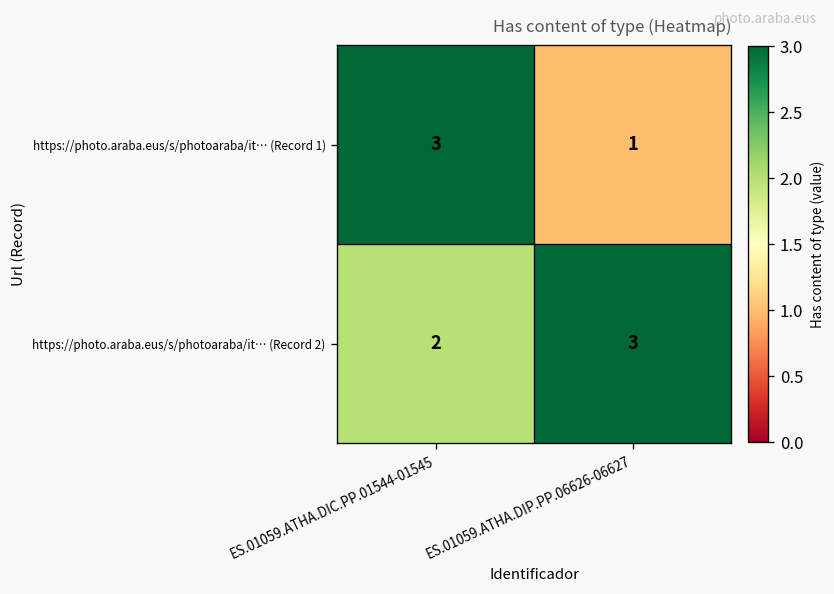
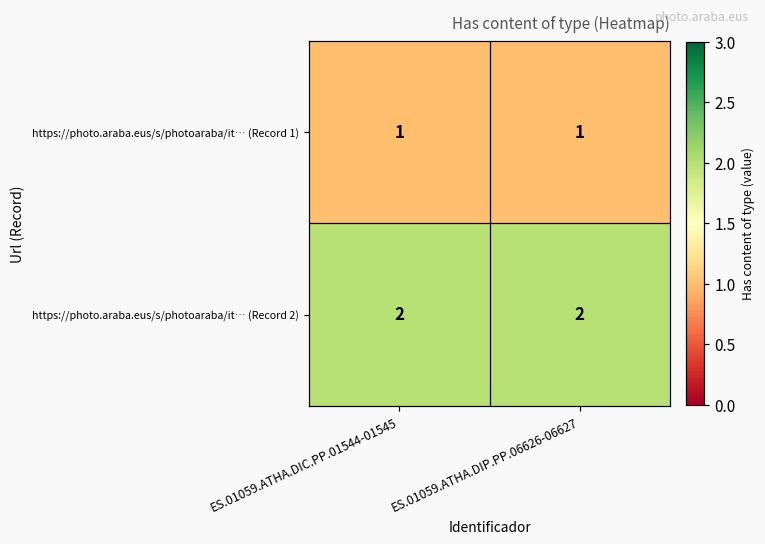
  {
    "https://photo.araba.eus/s/photoaraba/it… (Record 1)": {
-     "ES.01059.ATHA.DIC.PP.01544-01545": 3,
+     "ES.01059.ATHA.DIC.PP.01544-01545": 1,
      "ES.01059.ATHA.DIP.PP.06626-06627": 1
    },
    "https://photo.araba.eus/s/photoaraba/it… (Record 2)": {
      "ES.01059.ATHA.DIC.PP.01544-01545": 2,
-     "ES.01059.ATHA.DIP.PP.06626-06627": 3
+     "ES.01059.ATHA.DIP.PP.06626-06627": 2
    }
  }
